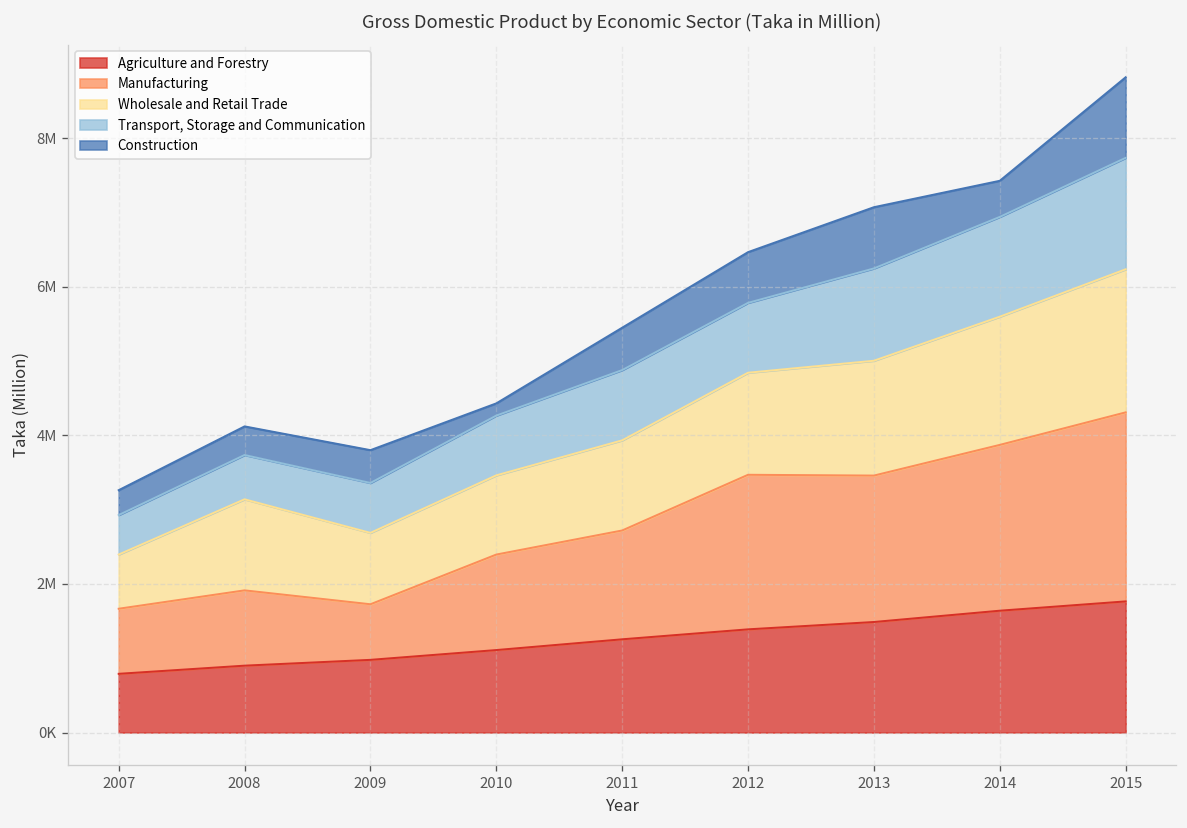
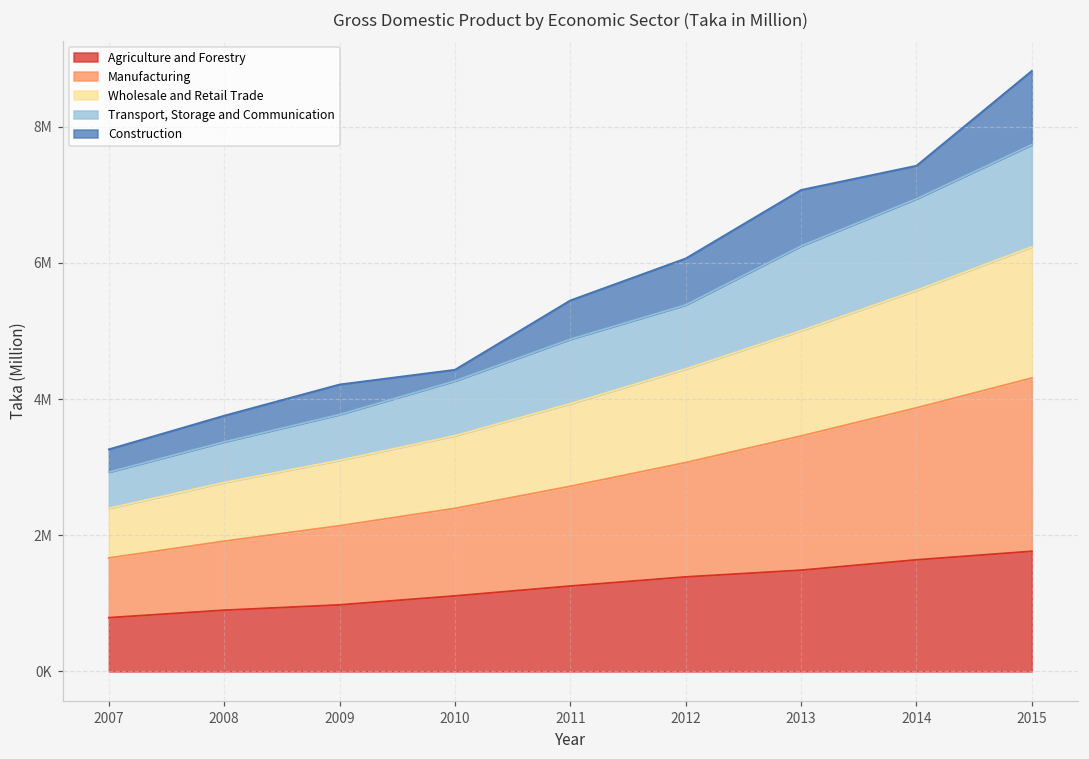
  {
    "Agriculture and Forestry": {
      "2007": 800000,
      "2008": 900000,
      "2009": 1000000,
      "2010": 1100000,
      "2011": 1300000,
      "2012": 1400000,
      "2013": 1500000,
      "2014": 1600000,
      "2015": 1800000
    },
    "Manufacturing": {
      "2007": 900000,
      "2008": 1000000,
-     "2009": 700000,
+     "2009": 1200000,
      "2010": 1300000,
      "2011": 1500000,
-     "2012": 2100000,
+     "2012": 1700000,
      "2013": 2000000,
      "2014": 2200000,
      "2015": 2500000
    },
    "Wholesale and Retail Trade": {
      "2007": 700000,
-     "2008": 1200000,
+     "2008": 900000,
      "2009": 1000000,
      "2010": 1100000,
      "2011": 1200000,
      "2012": 1400000,
      "2013": 1500000,
      "2014": 1700000,
      "2015": 1900000
    },
    "Transport, Storage and Communication": {
      "2007": 500000,
      "2008": 600000,
      "2009": 700000,
      "2010": 800000,
      "2011": 900000,
      "2012": 900000,
      "2013": 1200000,
      "2014": 1300000,
      "2015": 1500000
    },
    "Construction": {
      "2007": 300000,
      "2008": 400000,
      "2009": 400000,
      "2010": 200000,
      "2011": 600000,
      "2012": 700000,
      "2013": 800000,
      "2014": 500000,
      "2015": 1100000
    }
  }
